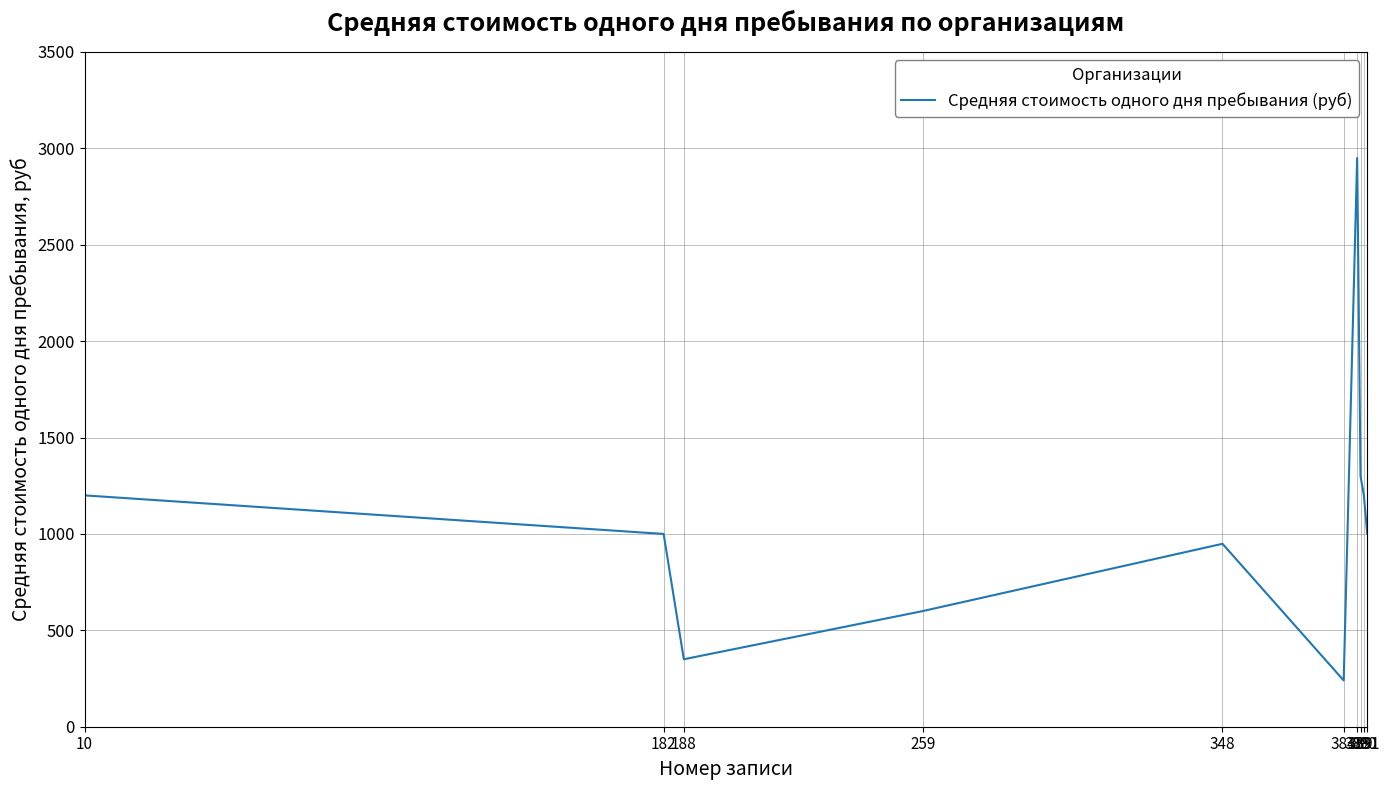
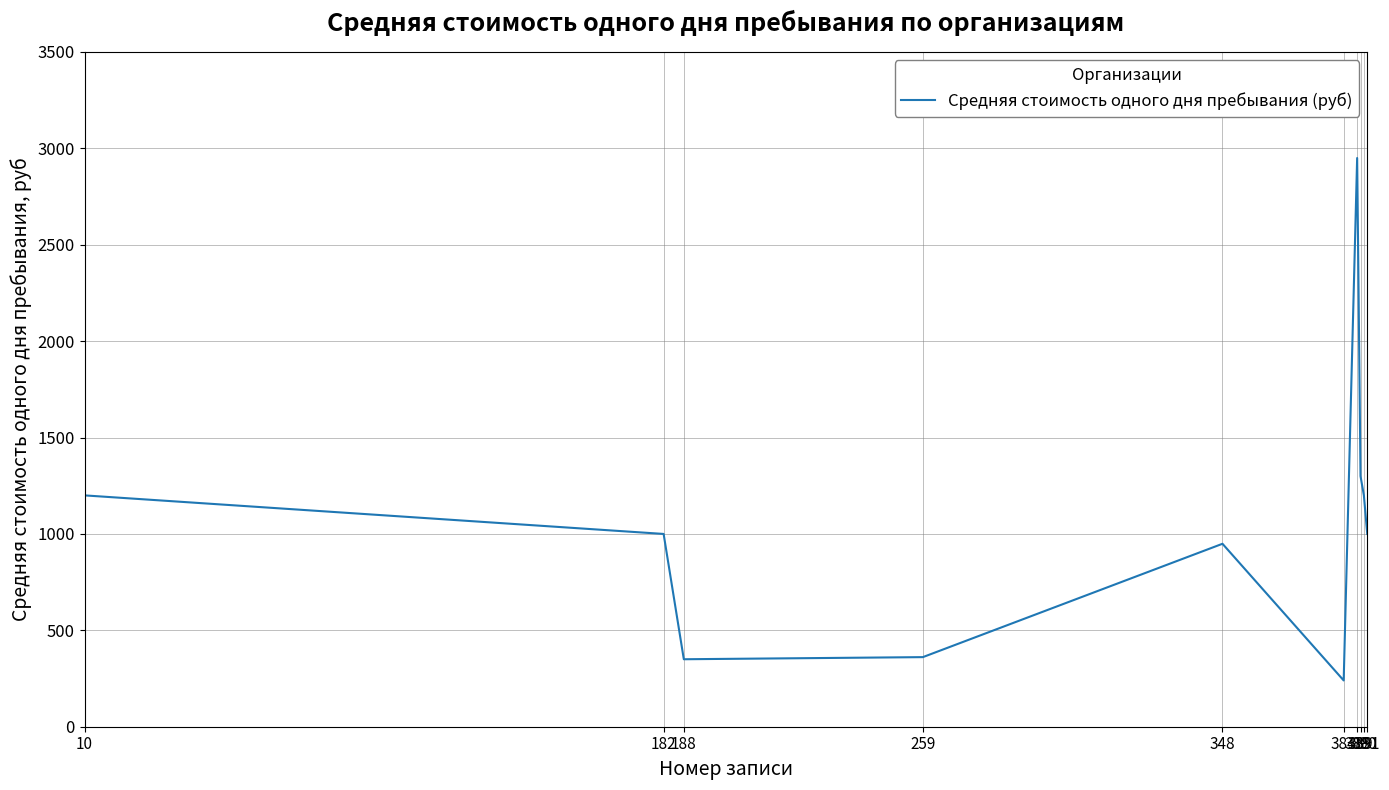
  {
    "10": 1200,
-   "259": 600,
+   "259": 360,
    "348": 950
  }
